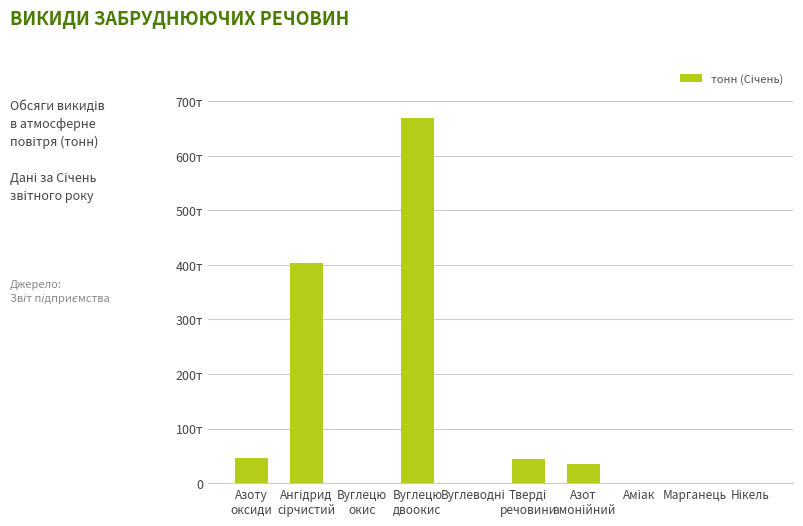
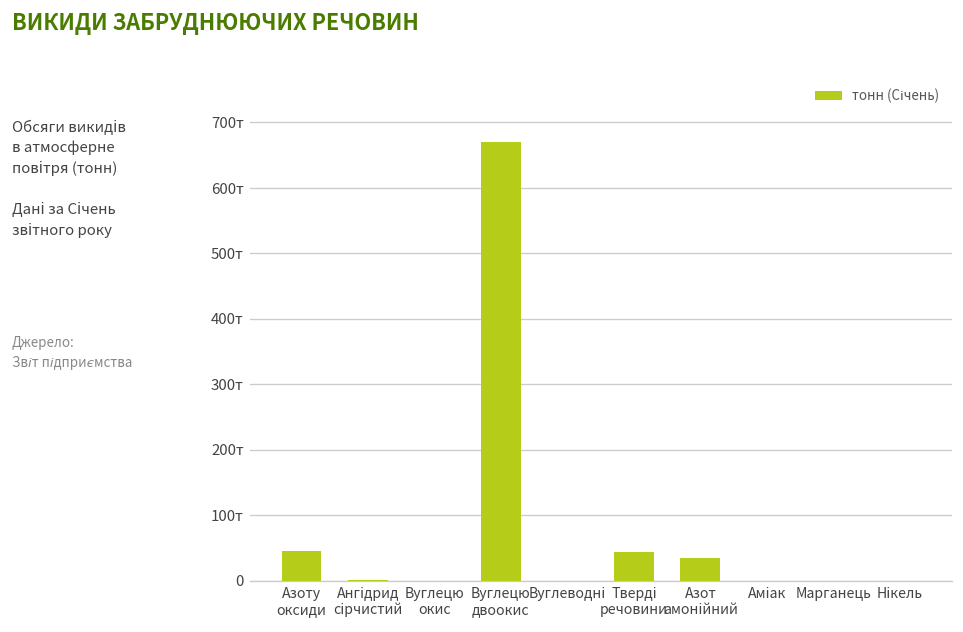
  {
    "Азоту оксиди": "50т",
-   "Ангідрид сірчистий": "400т",
+   "Ангідрид сірчистий": "0т",
    "Вуглецю двоокис": "670т",
    "Тверді речовини": "40т",
    "Азот амонійний": "30т",
    "Аміак": "0т",
    "Марганець": "0т",
    "Нікель": "0т"
  }
